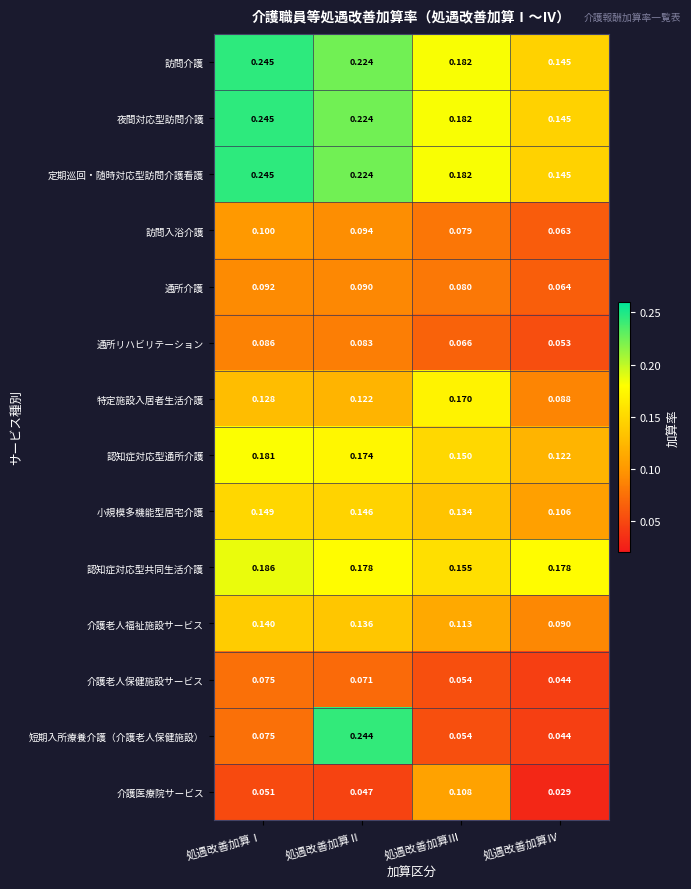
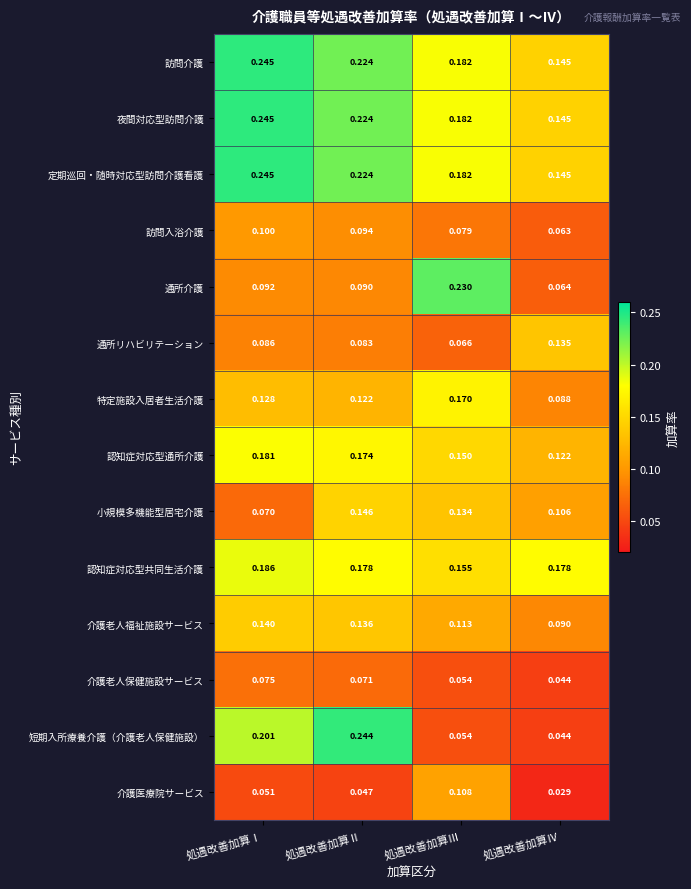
  {
    "訪問介護": {
      "処遇改善加算Ⅰ": 0.245,
      "処遇改善加算Ⅱ": 0.224,
      "処遇改善加算Ⅲ": 0.182,
      "処遇改善加算Ⅳ": 0.145
    },
    "夜間対応型訪問介護": {
      "処遇改善加算Ⅰ": 0.245,
      "処遇改善加算Ⅱ": 0.224,
      "処遇改善加算Ⅲ": 0.182,
      "処遇改善加算Ⅳ": 0.145
    },
    "定期巡回・随時対応型訪問介護看護": {
      "処遇改善加算Ⅰ": 0.245,
      "処遇改善加算Ⅱ": 0.224,
      "処遇改善加算Ⅲ": 0.182,
      "処遇改善加算Ⅳ": 0.145
    },
    "訪問入浴介護": {
      "処遇改善加算Ⅰ": 0.100,
      "処遇改善加算Ⅱ": 0.094,
      "処遇改善加算Ⅲ": 0.079,
      "処遇改善加算Ⅳ": 0.063
    },
    "通所介護": {
      "処遇改善加算Ⅰ": 0.092,
      "処遇改善加算Ⅱ": 0.090,
-     "処遇改善加算Ⅲ": 0.080,
+     "処遇改善加算Ⅲ": 0.230,
      "処遇改善加算Ⅳ": 0.064
    },
    "通所リハビリテーション": {
      "処遇改善加算Ⅰ": 0.086,
      "処遇改善加算Ⅱ": 0.083,
      "処遇改善加算Ⅲ": 0.066,
-     "処遇改善加算Ⅳ": 0.053
+     "処遇改善加算Ⅳ": 0.135
    },
    "特定施設入居者生活介護": {
      "処遇改善加算Ⅰ": 0.128,
      "処遇改善加算Ⅱ": 0.122,
      "処遇改善加算Ⅲ": 0.170,
      "処遇改善加算Ⅳ": 0.088
    },
    "認知症対応型通所介護": {
      "処遇改善加算Ⅰ": 0.181,
      "処遇改善加算Ⅱ": 0.174,
      "処遇改善加算Ⅲ": 0.150,
      "処遇改善加算Ⅳ": 0.122
    },
    "小規模多機能型居宅介護": {
-     "処遇改善加算Ⅰ": 0.149,
+     "処遇改善加算Ⅰ": 0.070,
      "処遇改善加算Ⅱ": 0.146,
      "処遇改善加算Ⅲ": 0.134,
      "処遇改善加算Ⅳ": 0.106
    },
    "認知症対応型共同生活介護": {
      "処遇改善加算Ⅰ": 0.186,
      "処遇改善加算Ⅱ": 0.178,
      "処遇改善加算Ⅲ": 0.155,
      "処遇改善加算Ⅳ": 0.178
    },
    "介護老人福祉施設サービス": {
      "処遇改善加算Ⅰ": 0.140,
      "処遇改善加算Ⅱ": 0.136,
      "処遇改善加算Ⅲ": 0.113,
      "処遇改善加算Ⅳ": 0.090
    },
    "介護老人保健施設サービス": {
      "処遇改善加算Ⅰ": 0.075,
      "処遇改善加算Ⅱ": 0.071,
      "処遇改善加算Ⅲ": 0.054,
      "処遇改善加算Ⅳ": 0.044
    },
    "短期入所療養介護（介護老人保健施設）": {
-     "処遇改善加算Ⅰ": 0.075,
+     "処遇改善加算Ⅰ": 0.201,
      "処遇改善加算Ⅱ": 0.244,
      "処遇改善加算Ⅲ": 0.054,
      "処遇改善加算Ⅳ": 0.044
    },
    "介護医療院サービス": {
      "処遇改善加算Ⅰ": 0.051,
      "処遇改善加算Ⅱ": 0.047,
      "処遇改善加算Ⅲ": 0.108,
      "処遇改善加算Ⅳ": 0.029
    }
  }
